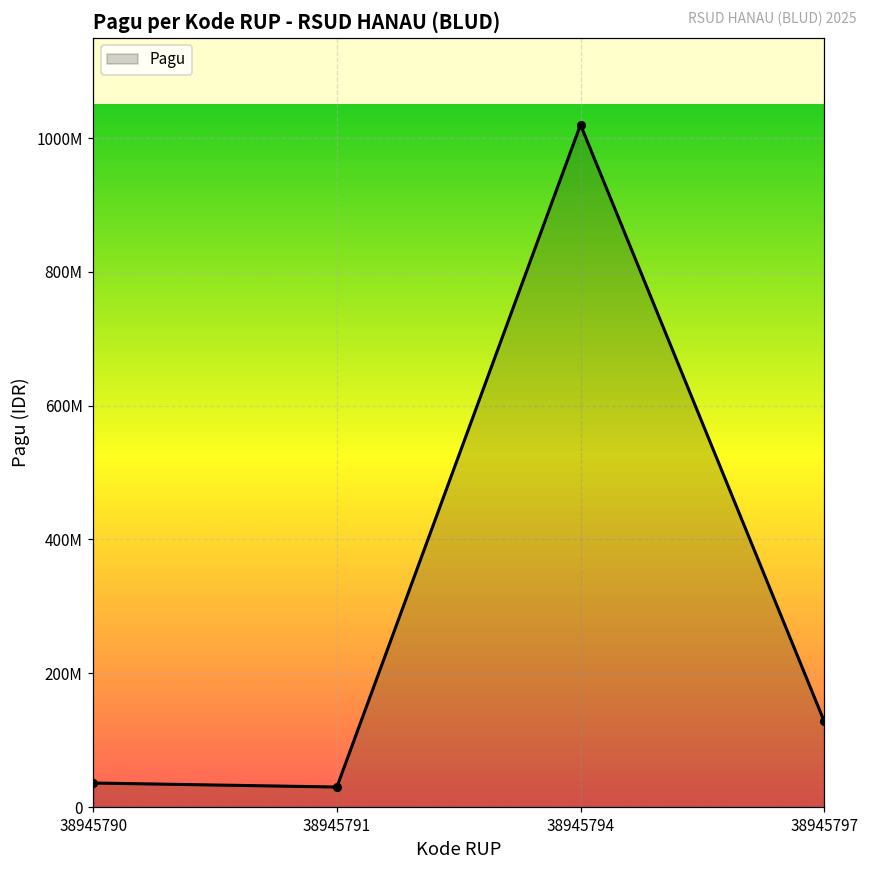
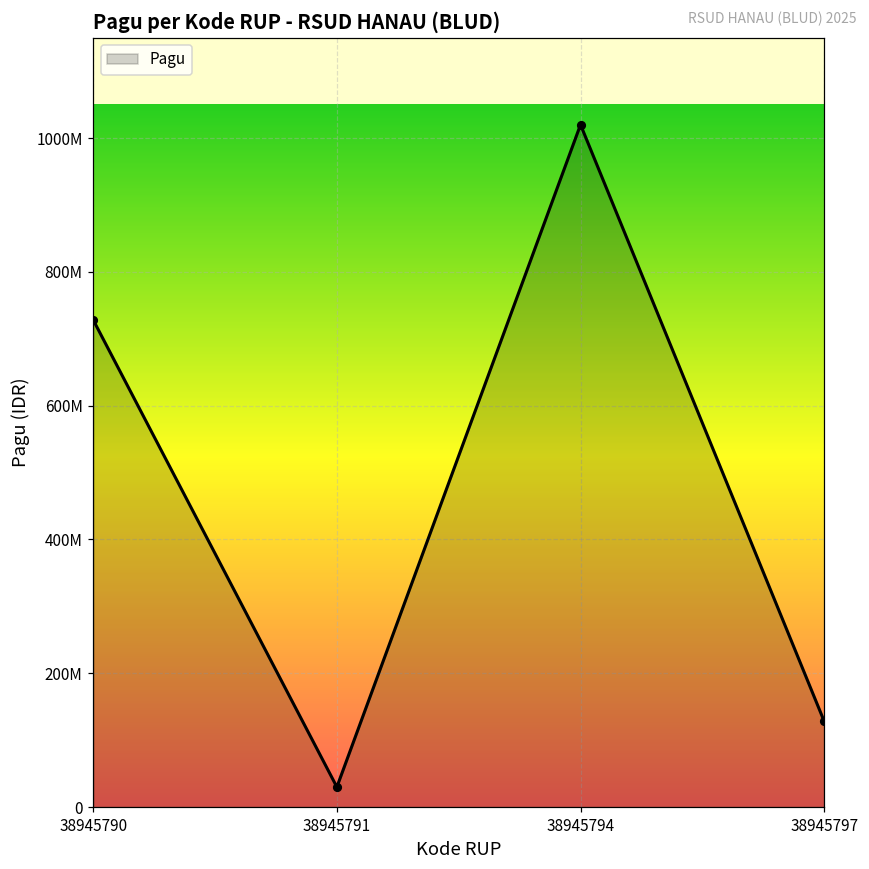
  {
-   "38945790": 40000000,
+   "38945790": 730000000,
    "38945791": 30000000,
    "38945794": 1020000000,
    "38945797": 130000000
  }
